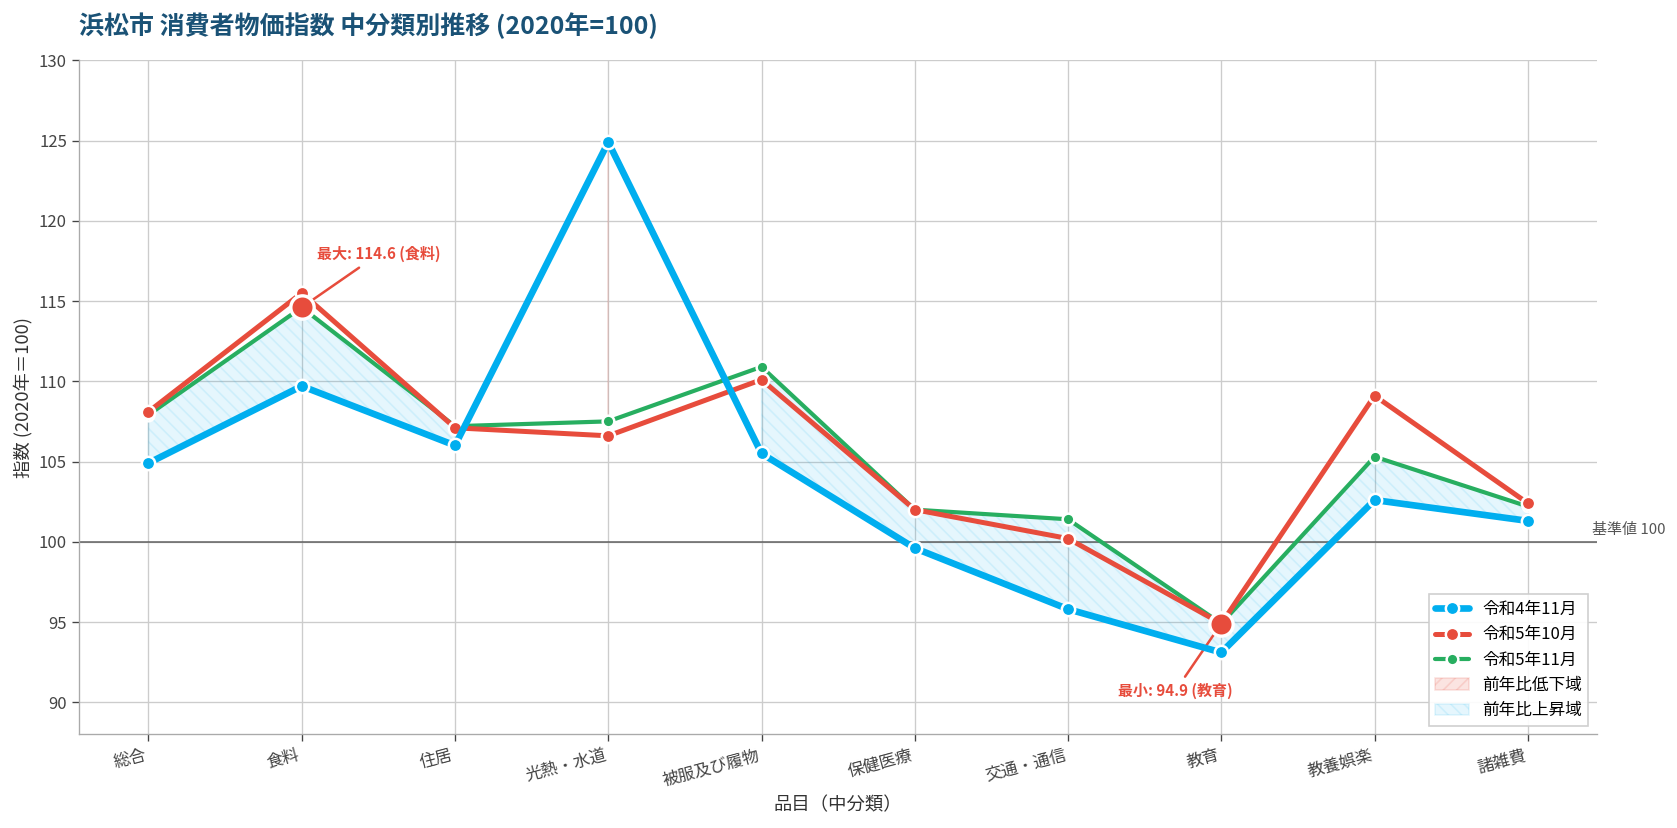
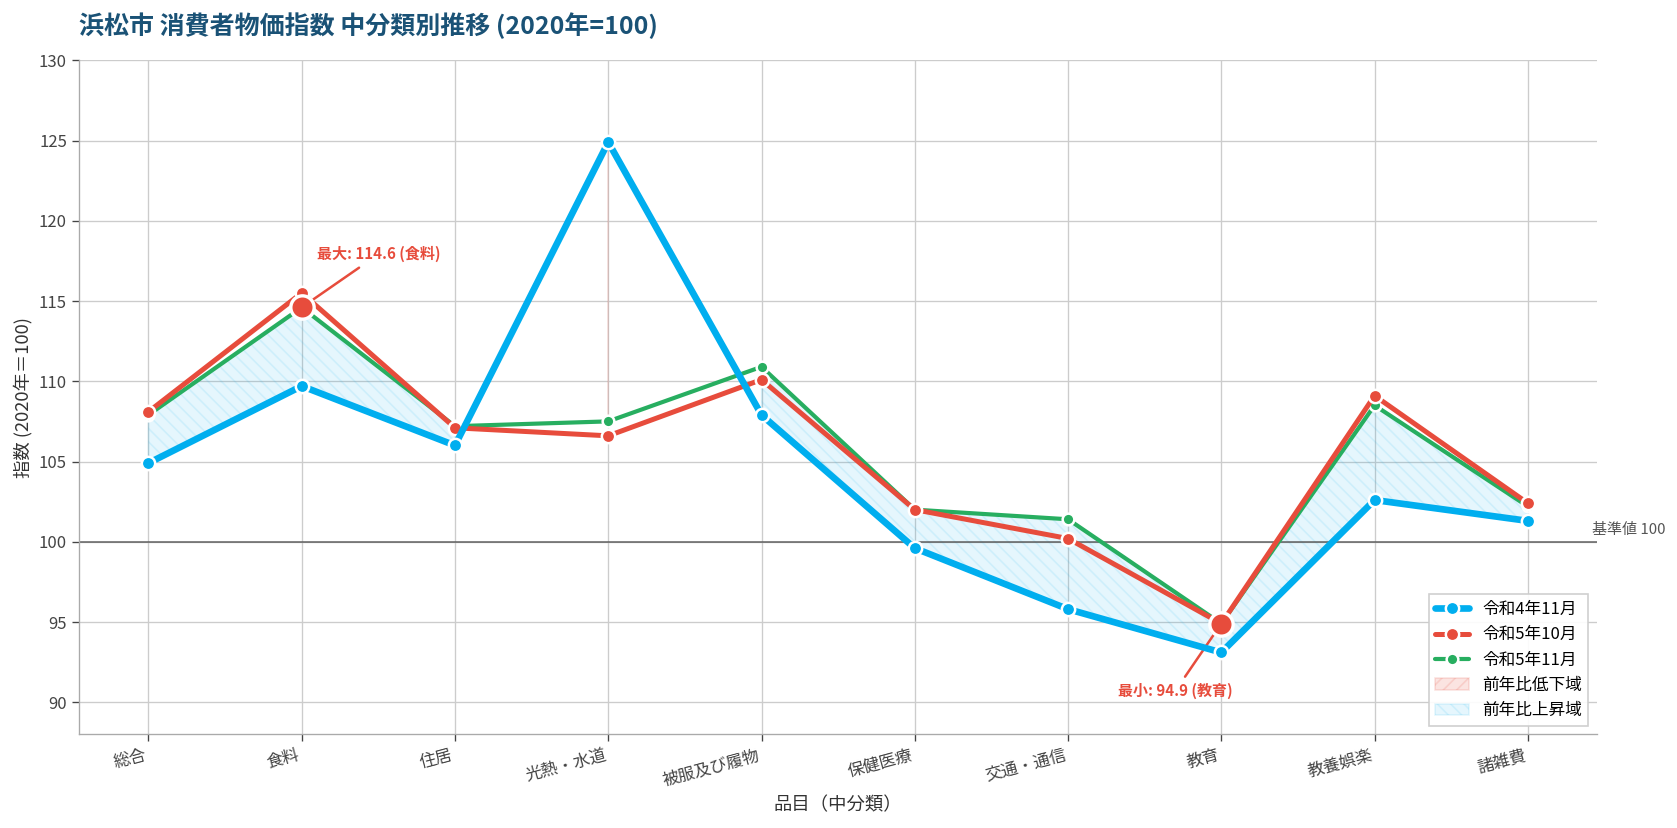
  {
    "令和4年11月": {
      "総合": 104.9,
      "食料": 109.7,
      "住居": 106.0,
      "光熱・水道": 124.9,
-     "被服及び履物": 105.5,
+     "被服及び履物": 107.9,
      "保健医療": 99.6,
      "交通・通信": 95.8,
      "教養娯楽": 102.6,
      "諸雑費": 101.3
    },
    "令和5年11月": {
      "総合": 107.9,
      "光熱・水道": 107.5,
      "被服及び履物": 110.9,
      "交通・通信": 101.4,
-     "教養娯楽": 105.3,
+     "教養娯楽": 108.5,
      "諸雑費": 102.2
    }
  }
